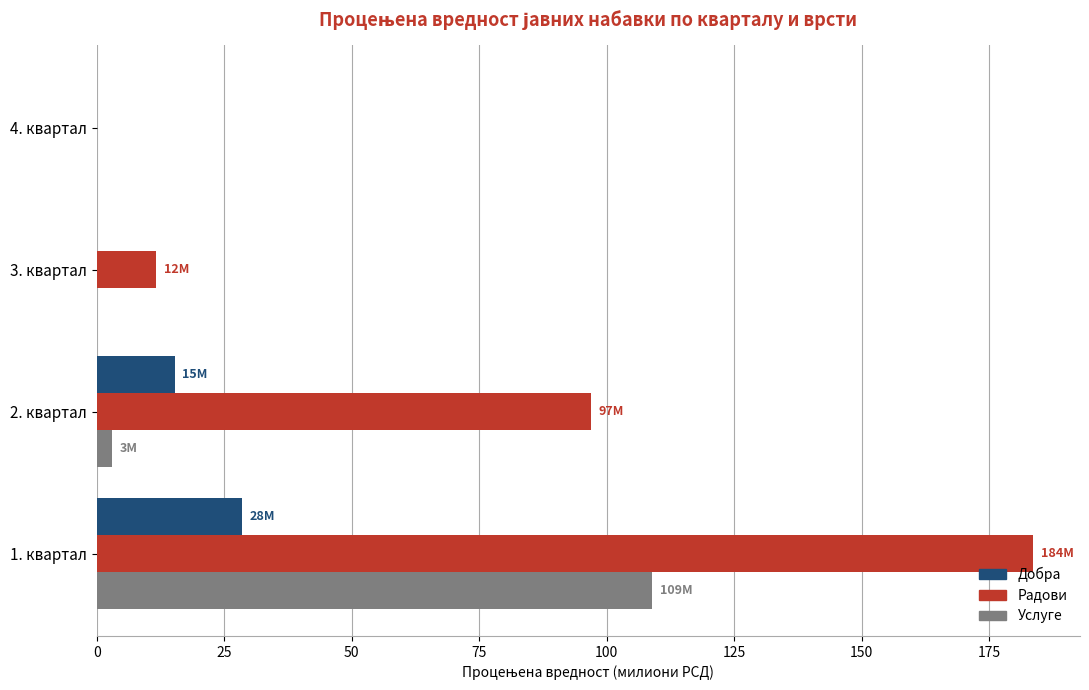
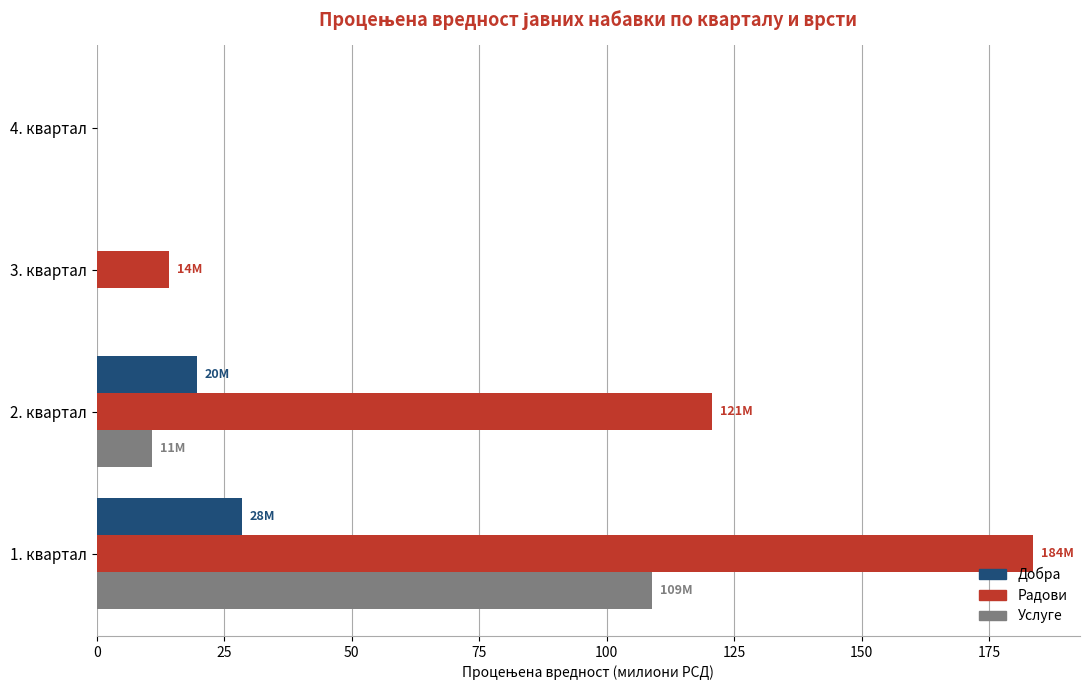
  {
    "Добра": {
-     "2. квартал": "15M",
+     "2. квартал": "20M",
      "1. квартал": "28M"
    },
    "Радови": {
-     "3. квартал": "12M",
-     "2. квартал": "97M",
+     "3. квартал": "14M",
+     "2. квартал": "121M",
      "1. квартал": "184M"
    },
    "Услуге": {
-     "2. квартал": "3M",
+     "2. квартал": "11M",
      "1. квартал": "109M"
    }
  }
